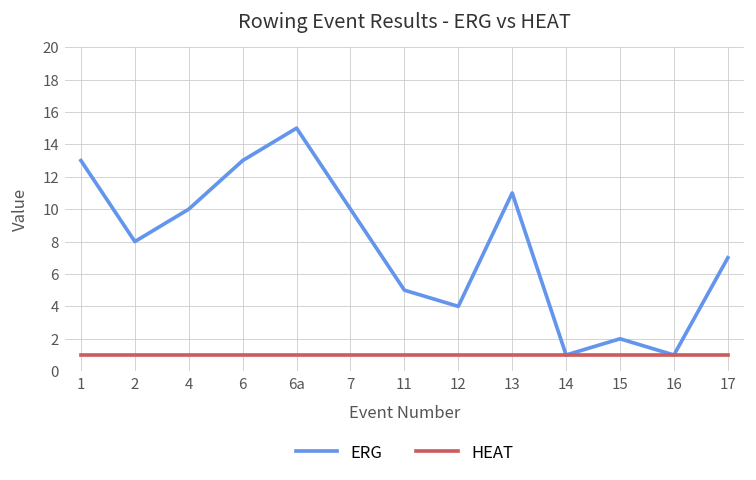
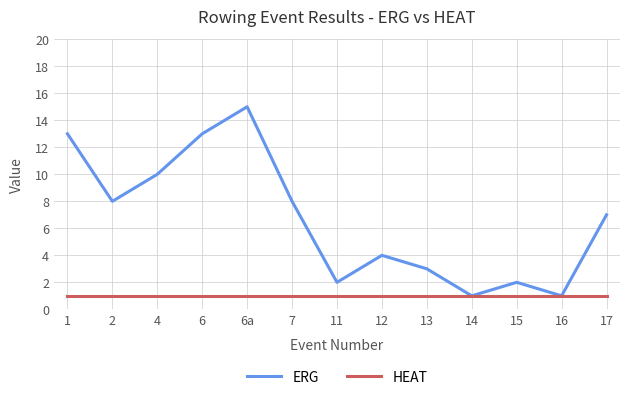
  {
    "ERG": {
      "1": 13,
      "2": 8,
      "4": 10,
      "6": 13,
      "6a": 15,
-     "7": 10,
-     "11": 5,
+     "7": 8,
+     "11": 2,
      "12": 4,
-     "13": 11,
+     "13": 3,
      "15": 2,
      "17": 7
    },
    "HEAT": {
      "1": 1,
      "2": 1,
      "4": 1,
      "6": 1,
      "6a": 1,
      "7": 1,
      "11": 1,
      "12": 1,
      "13": 1,
      "15": 1,
      "17": 1
    }
  }
